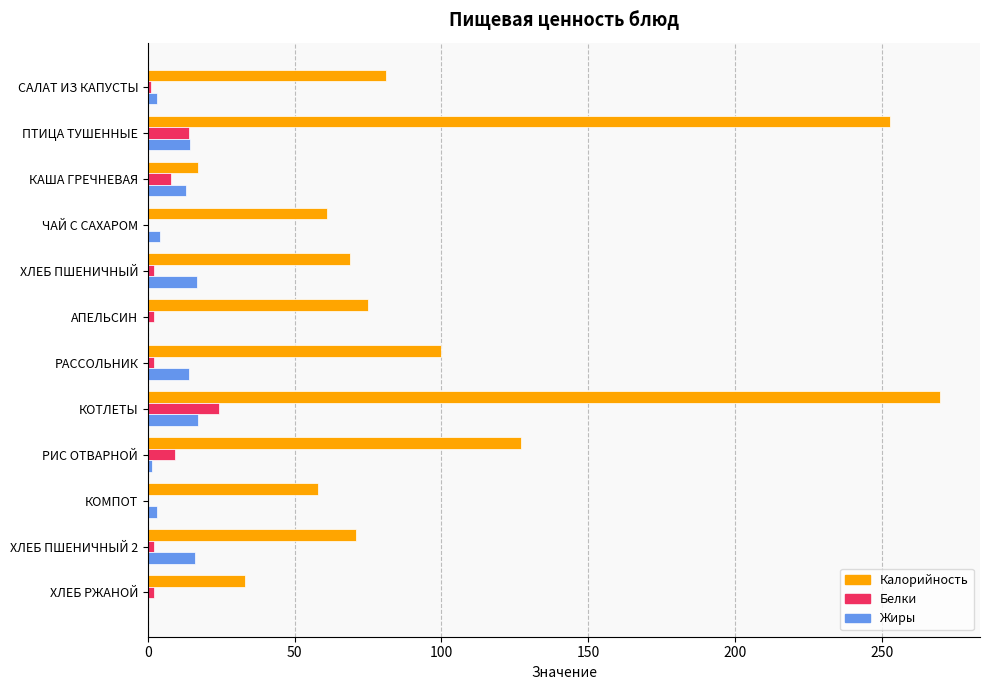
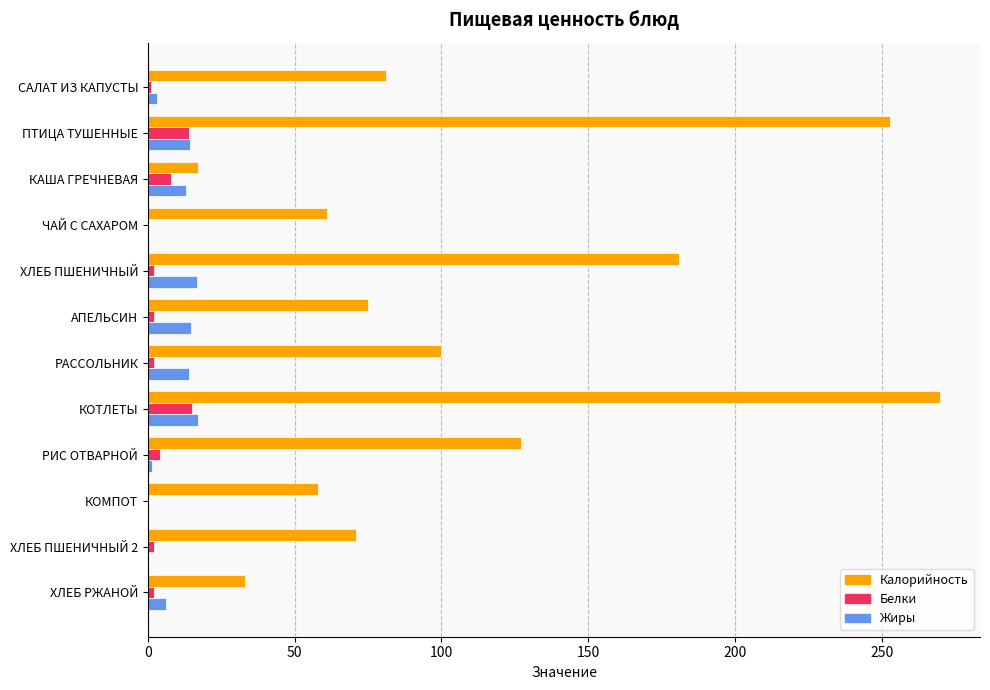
  {
    "Калорийность": {
      "САЛАТ ИЗ КАПУСТЫ": 81,
      "ПТИЦА ТУШЕННЫЕ": 253,
      "КАША ГРЕЧНЕВАЯ": 17,
      "ЧАЙ С САХАРОМ": 61,
-     "ХЛЕБ ПШЕНИЧНЫЙ": 69,
+     "ХЛЕБ ПШЕНИЧНЫЙ": 181,
      "АПЕЛЬСИН": 75,
      "РАССОЛЬНИК": 100,
      "КОТЛЕТЫ": 270,
      "РИС ОТВАРНОЙ": 127,
      "КОМПОТ": 58,
      "ХЛЕБ ПШЕНИЧНЫЙ 2": 71,
      "ХЛЕБ РЖАНОЙ": 33
    },
    "Белки": {
      "САЛАТ ИЗ КАПУСТЫ": 1,
      "ПТИЦА ТУШЕННЫЕ": 14,
      "КАША ГРЕЧНЕВАЯ": 8,
      "ЧАЙ С САХАРОМ": 0,
      "ХЛЕБ ПШЕНИЧНЫЙ": 2,
      "АПЕЛЬСИН": 2,
      "РАССОЛЬНИК": 2,
-     "КОТЛЕТЫ": 24,
-     "РИС ОТВАРНОЙ": 9,
+     "КОТЛЕТЫ": 15,
+     "РИС ОТВАРНОЙ": 4,
      "КОМПОТ": 0,
      "ХЛЕБ ПШЕНИЧНЫЙ 2": 2,
      "ХЛЕБ РЖАНОЙ": 2
    },
    "Жиры": {
      "САЛАТ ИЗ КАПУСТЫ": 3,
      "ПТИЦА ТУШЕННЫЕ": 14,
      "КАША ГРЕЧНЕВАЯ": 13,
-     "ЧАЙ С САХАРОМ": 4,
+     "ЧАЙ С САХАРОМ": 0,
      "ХЛЕБ ПШЕНИЧНЫЙ": 17,
-     "АПЕЛЬСИН": 0,
+     "АПЕЛЬСИН": 15,
      "РАССОЛЬНИК": 14,
      "КОТЛЕТЫ": 17,
      "РИС ОТВАРНОЙ": 2,
-     "КОМПОТ": 3,
-     "ХЛЕБ ПШЕНИЧНЫЙ 2": 16,
-     "ХЛЕБ РЖАНОЙ": 0
+     "КОМПОТ": 0,
+     "ХЛЕБ ПШЕНИЧНЫЙ 2": 0,
+     "ХЛЕБ РЖАНОЙ": 6
    }
  }
